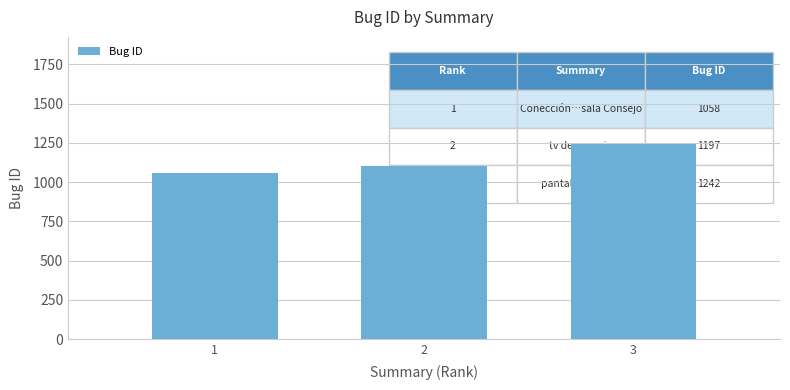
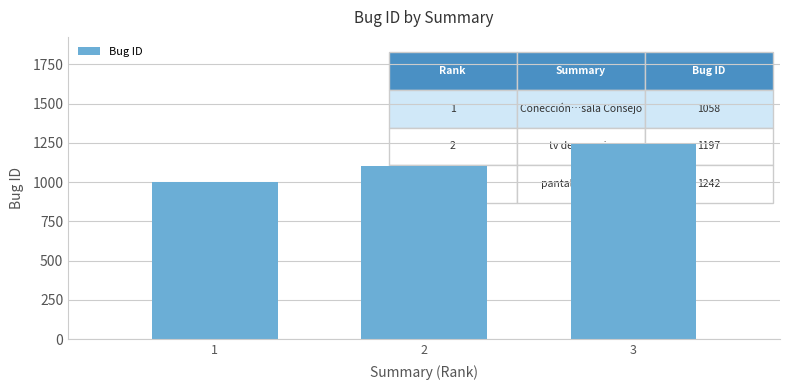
  {
-   "1": 1060,
+   "1": 1000,
    "2": 1100,
    "3": 1240
  }
